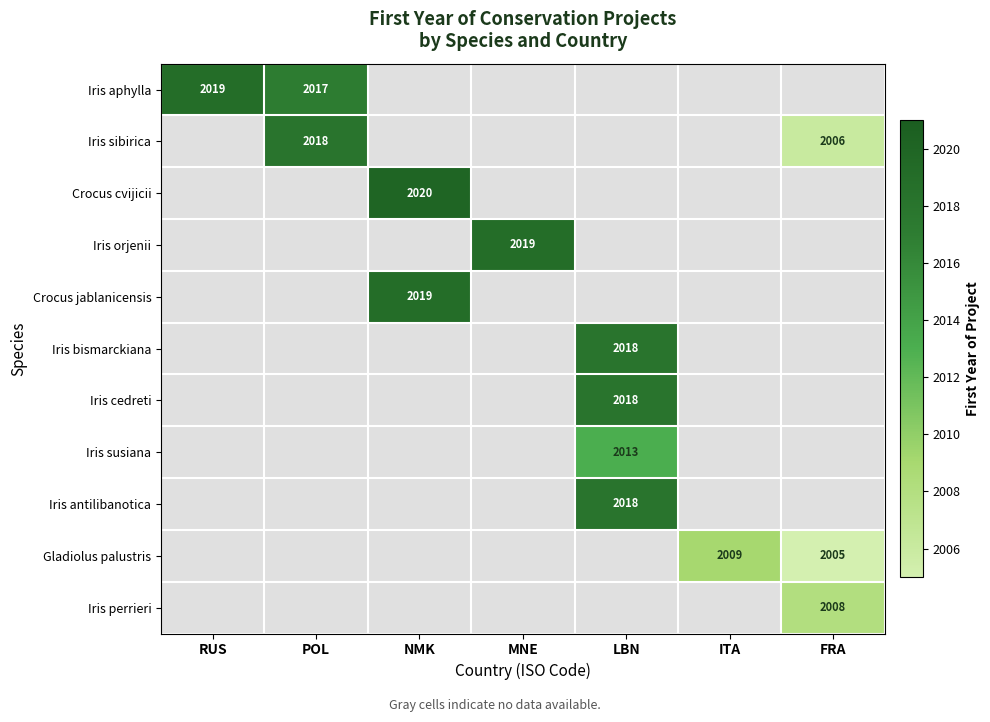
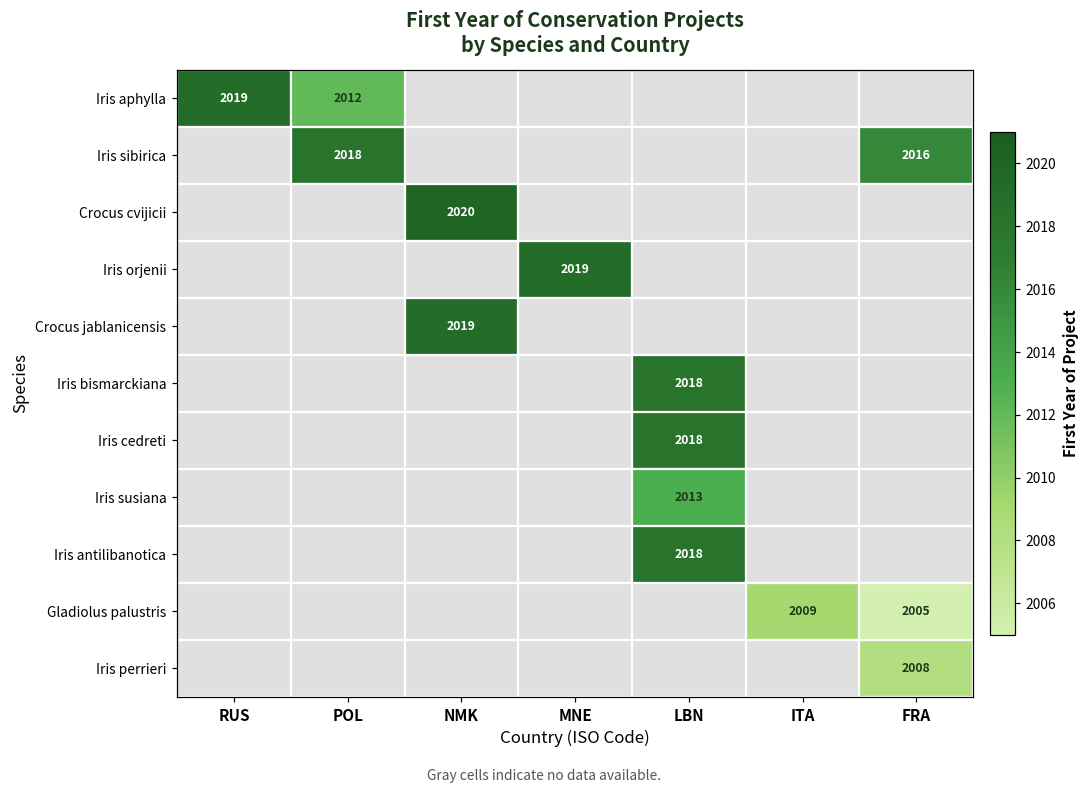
  {
    "Iris aphylla": {
      "RUS": 2019,
-     "POL": 2017
+     "POL": 2012
    },
    "Iris sibirica": {
      "POL": 2018,
-     "FRA": 2006
+     "FRA": 2016
    },
    "Crocus cvijicii": {
      "NMK": 2020
    },
    "Iris orjenii": {
      "MNE": 2019
    },
    "Crocus jablanicensis": {
      "NMK": 2019
    },
    "Iris bismarckiana": {
      "LBN": 2018
    },
    "Iris cedreti": {
      "LBN": 2018
    },
    "Iris susiana": {
      "LBN": 2013
    },
    "Iris antilibanotica": {
      "LBN": 2018
    },
    "Gladiolus palustris": {
      "ITA": 2009,
      "FRA": 2005
    },
    "Iris perrieri": {
      "FRA": 2008
    }
  }
